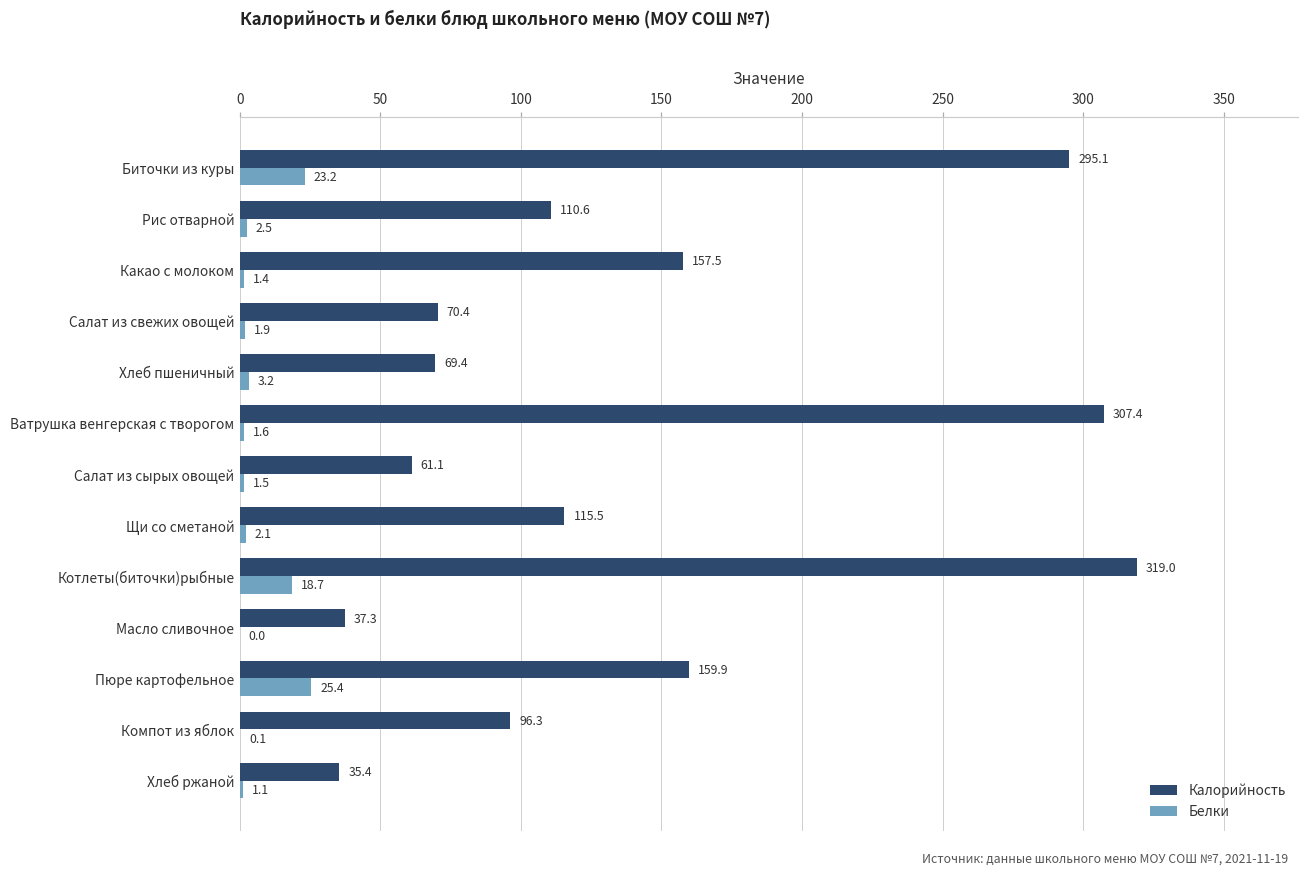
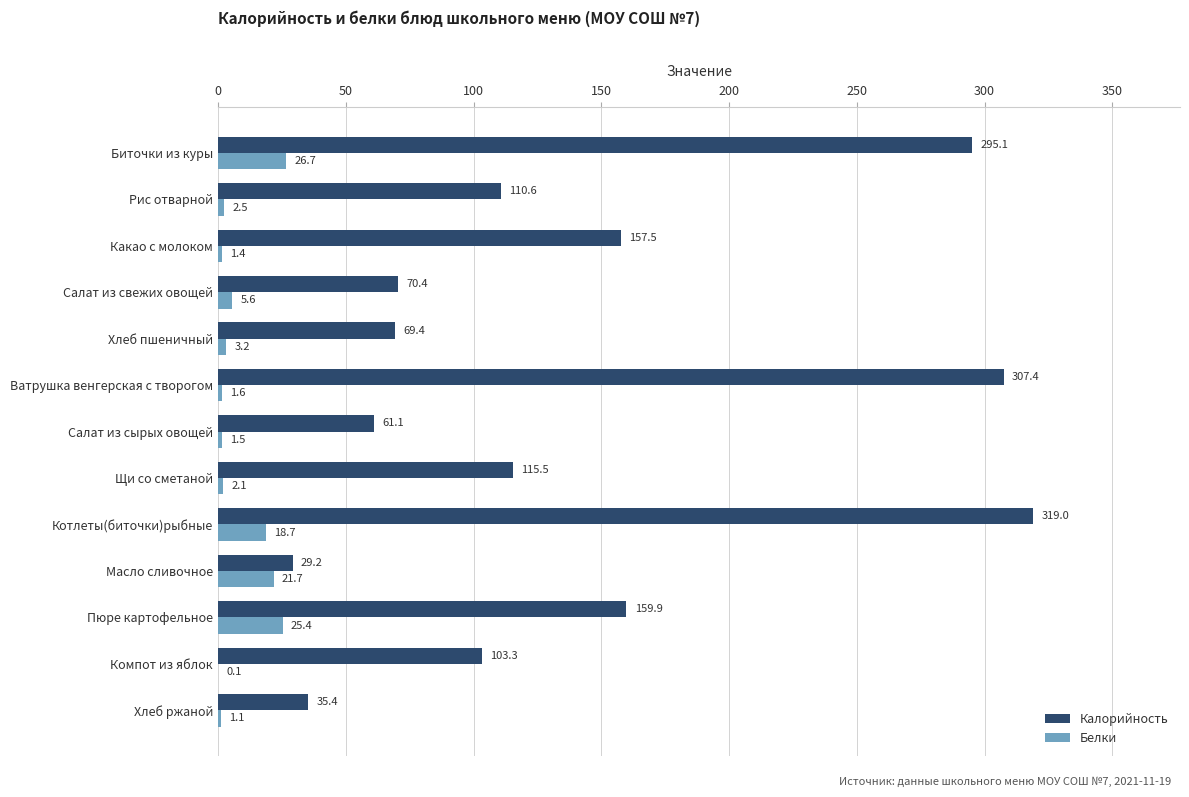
  {
    "Калорийность": {
      "Биточки из куры": 295.1,
      "Рис отварной": 110.6,
      "Какао с молоком": 157.5,
      "Салат из свежих овощей": 70.4,
      "Хлеб пшеничный": 69.4,
      "Ватрушка венгерская с творогом": 307.4,
      "Салат из сырых овощей": 61.1,
      "Щи со сметаной": 115.5,
      "Котлеты(биточки)рыбные": 319.0,
-     "Масло сливочное": 37.3,
+     "Масло сливочное": 29.2,
      "Пюре картофельное": 159.9,
-     "Компот из яблок": 96.3,
+     "Компот из яблок": 103.3,
      "Хлеб ржаной": 35.4
    },
    "Белки": {
-     "Биточки из куры": 23.2,
+     "Биточки из куры": 26.7,
      "Рис отварной": 2.5,
      "Какао с молоком": 1.4,
-     "Салат из свежих овощей": 1.9,
+     "Салат из свежих овощей": 5.6,
      "Хлеб пшеничный": 3.2,
      "Ватрушка венгерская с творогом": 1.6,
      "Салат из сырых овощей": 1.5,
      "Щи со сметаной": 2.1,
      "Котлеты(биточки)рыбные": 18.7,
-     "Масло сливочное": 0.0,
+     "Масло сливочное": 21.7,
      "Пюре картофельное": 25.4,
      "Компот из яблок": 0.1,
      "Хлеб ржаной": 1.1
    }
  }
